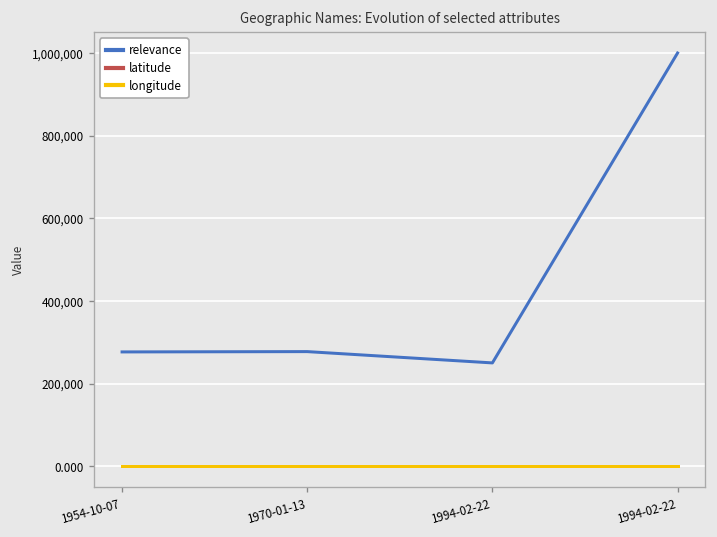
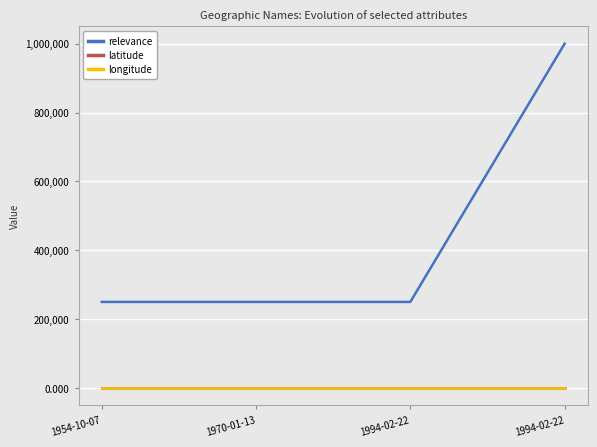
  {
    "relevance": {
-     "1954-10-07": "280,000",
-     "1970-01-13": "280,000"
+     "1954-10-07": "250,000",
+     "1970-01-13": "250,000"
    },
    "longitude": {
      "1954-10-07": "0",
      "1970-01-13": "0"
    }
  }
